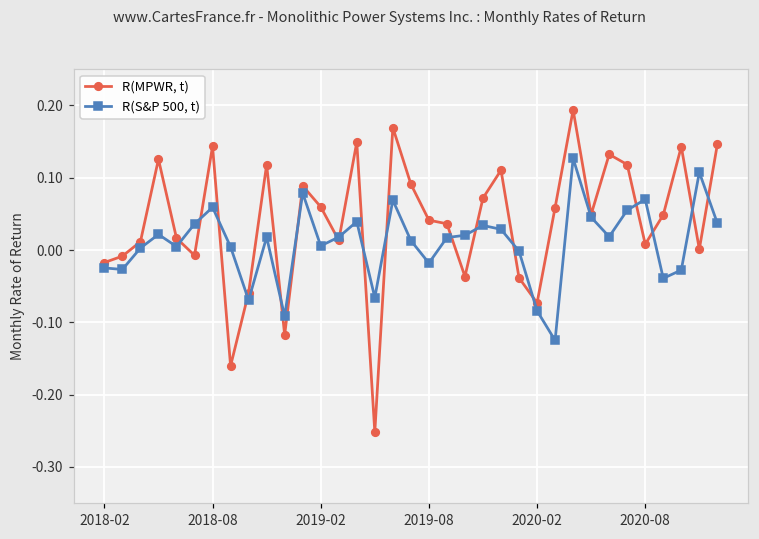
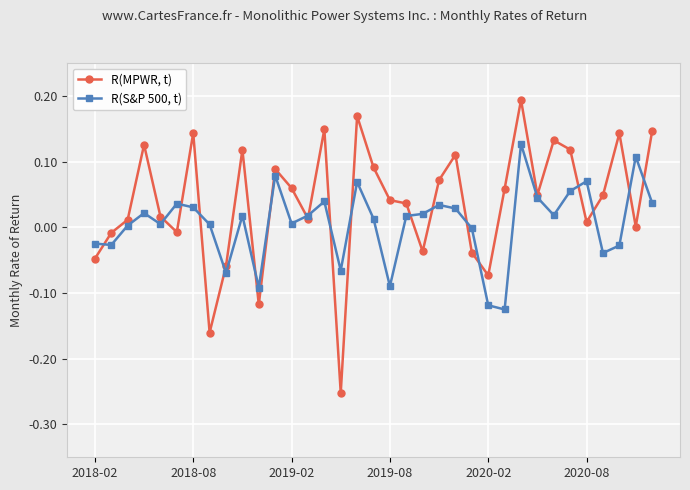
  {
    "R(MPWR, t)": {
-     "2018-02": -0.02,
+     "2018-02": -0.05,
      "2018-08": 0.14,
      "2019-02": 0.06,
      "2019-08": 0.04,
      "2020-02": -0.07,
      "2020-08": 0.01
    },
    "R(S&P 500, t)": {
      "2018-02": -0.02,
-     "2018-08": 0.06,
+     "2018-08": 0.03,
      "2019-02": 0.01,
-     "2019-08": -0.02,
-     "2020-02": -0.08,
+     "2019-08": -0.09,
+     "2020-02": -0.12,
      "2020-08": 0.07
    }
  }
